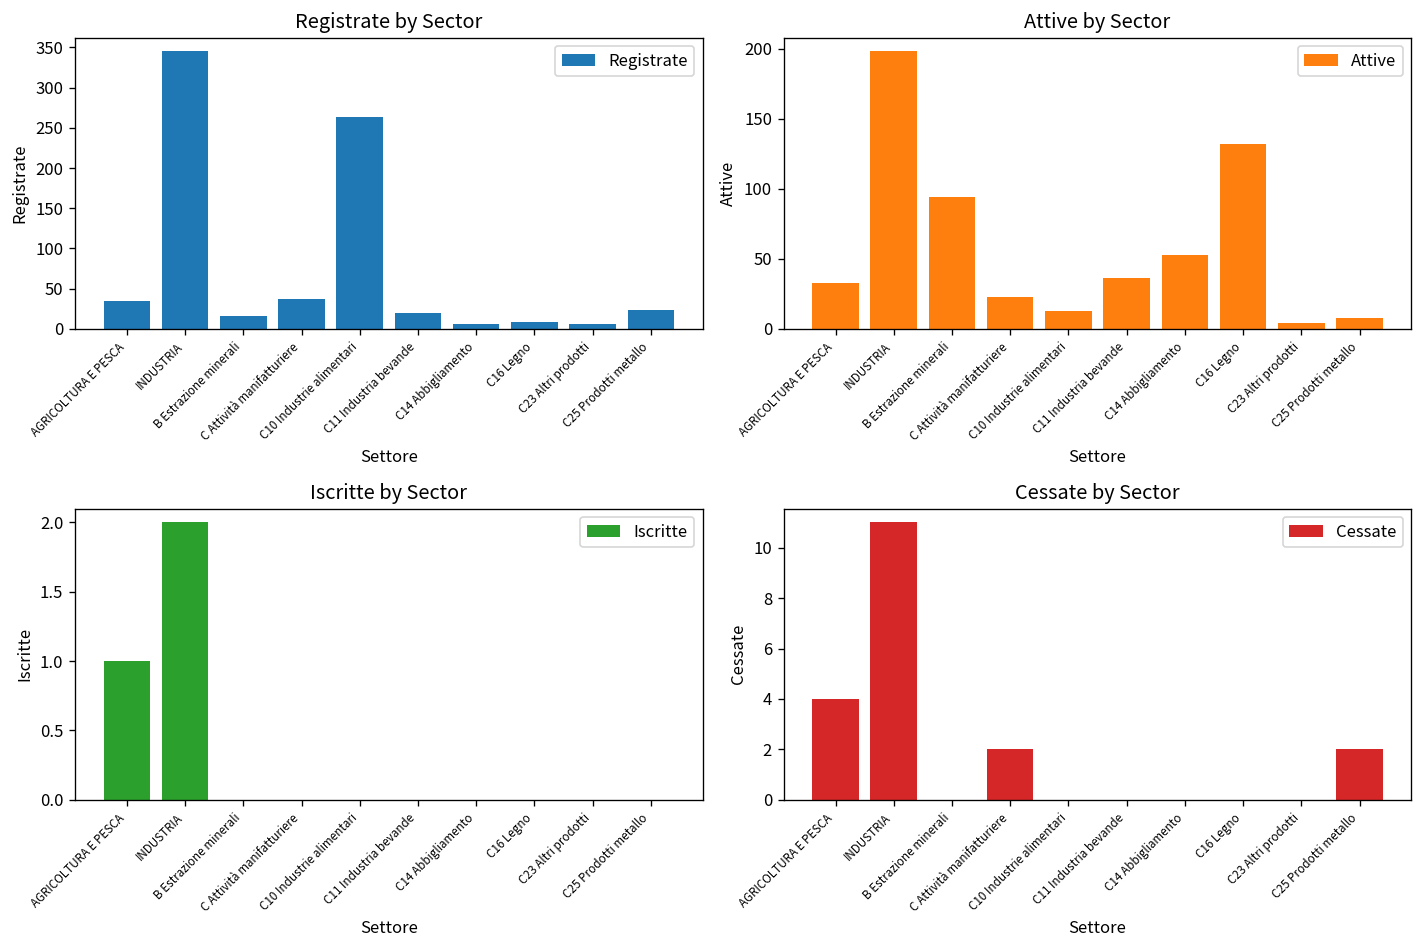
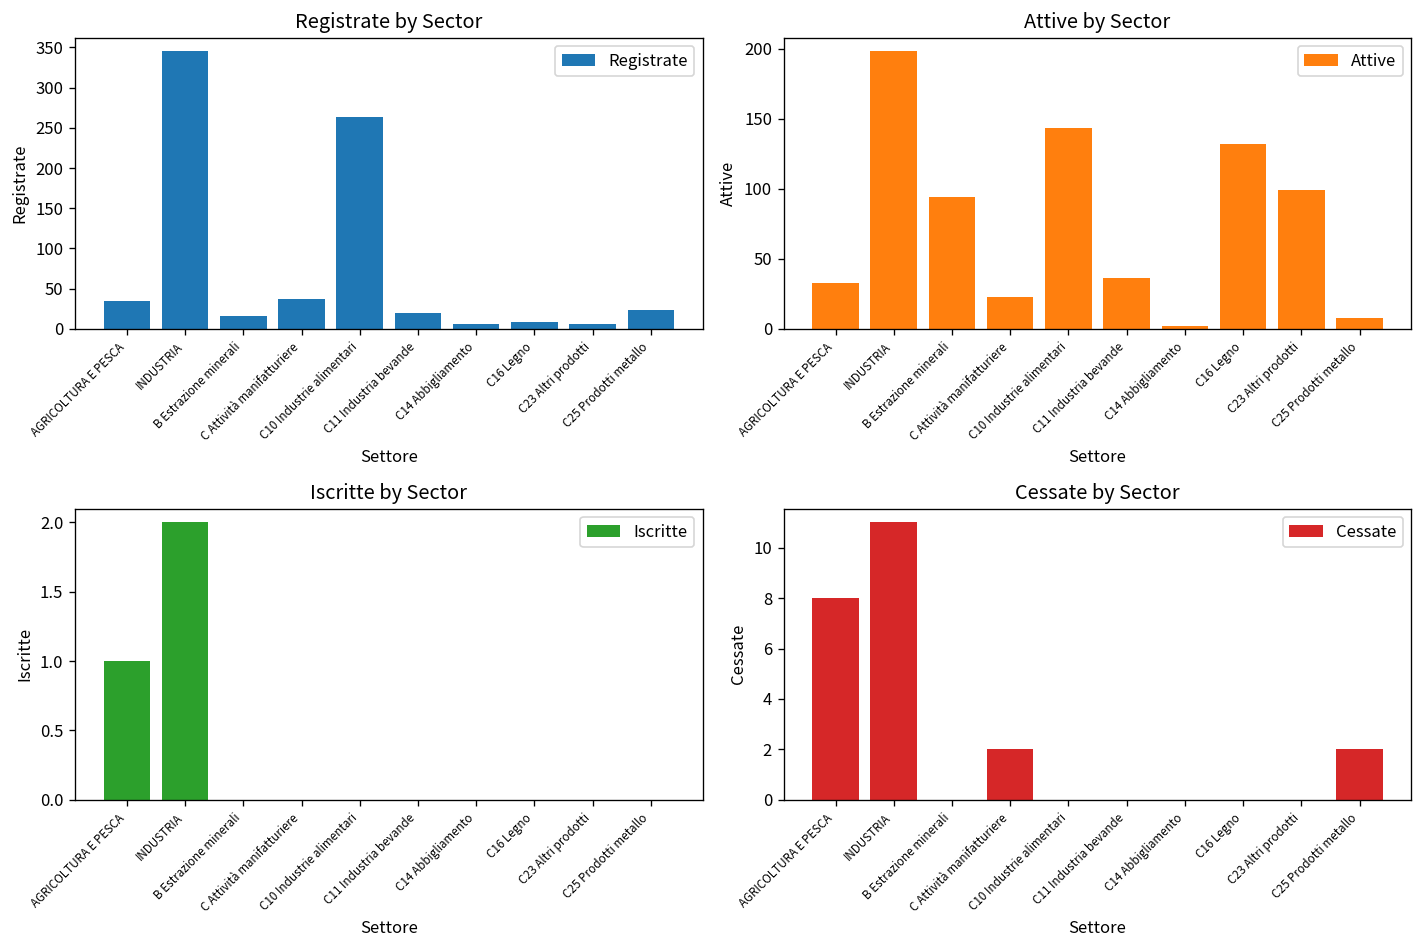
  {
    "Registrate by Sector": {
      "AGRICOLTURA E PESCA": 40,
      "INDUSTRIA": 350,
      "B Estrazione minerali": 20,
      "C Attività manifatturiere": 40,
      "C10 Industrie alimentari": 260,
      "C11 Industria bevande": 20,
      "C14 Abbigliamento": 10,
      "C16 Legno": 10,
      "C23 Altri prodotti": 10,
      "C25 Prodotti metallo": 20
    },
    "Attive by Sector": {
      "AGRICOLTURA E PESCA": 33,
      "INDUSTRIA": 198,
      "B Estrazione minerali": 94,
      "C Attività manifatturiere": 23,
-     "C10 Industrie alimentari": 13,
+     "C10 Industrie alimentari": 143,
      "C11 Industria bevande": 36,
-     "C14 Abbigliamento": 53,
+     "C14 Abbigliamento": 2,
      "C16 Legno": 132,
-     "C23 Altri prodotti": 4,
+     "C23 Altri prodotti": 99,
      "C25 Prodotti metallo": 8
    },
    "Iscritte by Sector": {
      "AGRICOLTURA E PESCA": 1.00,
      "INDUSTRIA": 2.00,
      "B Estrazione minerali": 0.00,
      "C Attività manifatturiere": 0.00,
      "C10 Industrie alimentari": 0.00,
      "C11 Industria bevande": 0.00,
      "C14 Abbigliamento": 0.00,
      "C16 Legno": 0.00,
      "C23 Altri prodotti": 0.00,
      "C25 Prodotti metallo": 0.00
    },
    "Cessate by Sector": {
-     "AGRICOLTURA E PESCA": 4,
+     "AGRICOLTURA E PESCA": 8,
      "INDUSTRIA": 11,
      "B Estrazione minerali": 0,
      "C Attività manifatturiere": 2,
      "C10 Industrie alimentari": 0,
      "C11 Industria bevande": 0,
      "C14 Abbigliamento": 0,
      "C16 Legno": 0,
      "C23 Altri prodotti": 0,
      "C25 Prodotti metallo": 2
    }
  }
